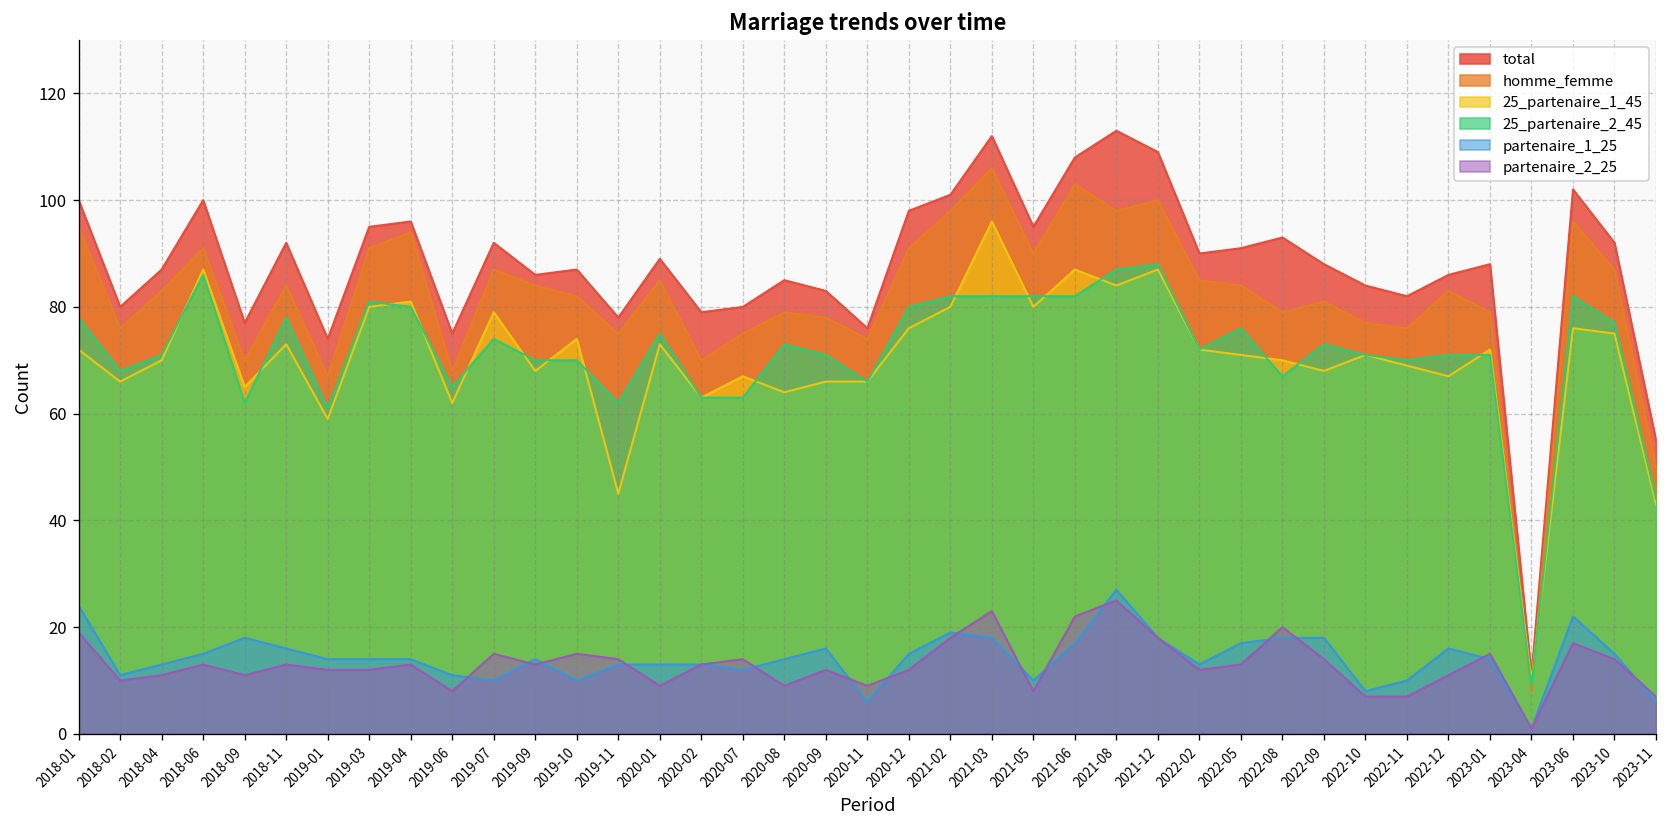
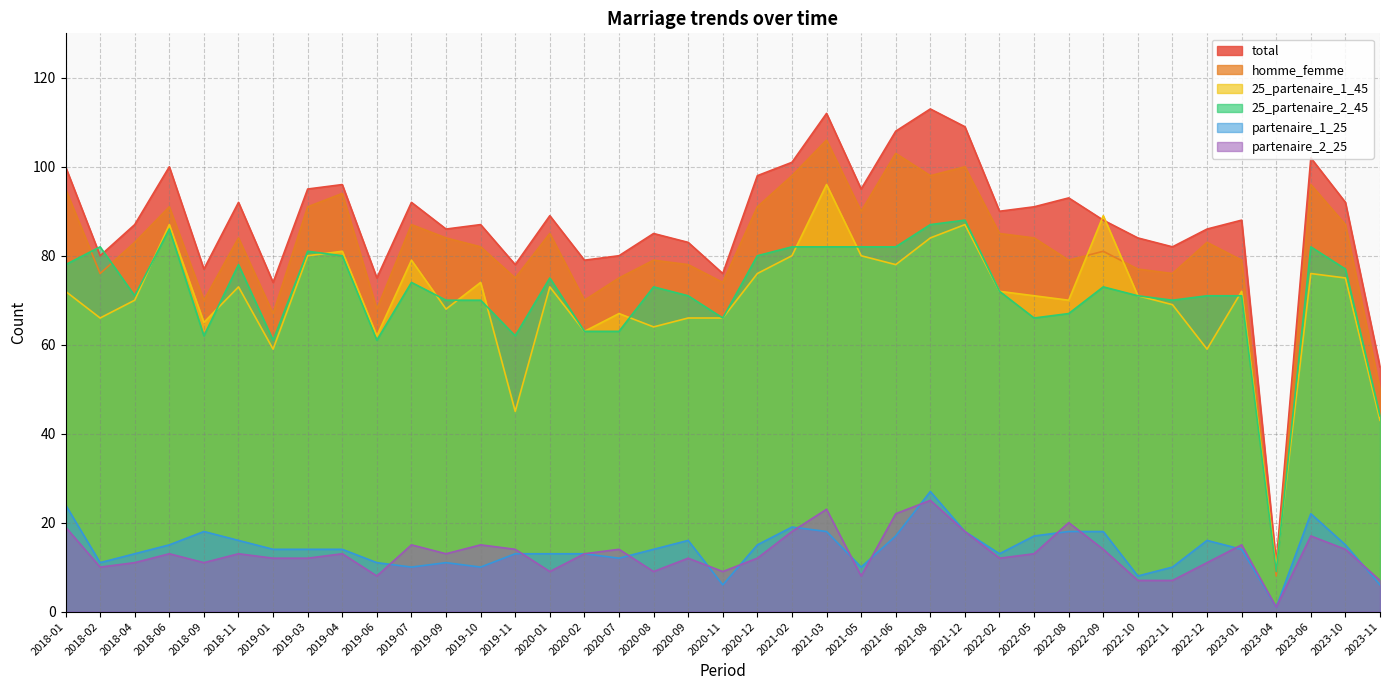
  {
    "25_partenaire_1_45": {
      "2018-01": 72,
      "2018-02": 66,
      "2018-04": 70,
      "2018-06": 87,
      "2018-09": 65,
      "2018-11": 73,
      "2019-01": 59,
      "2019-03": 80,
      "2019-04": 81,
      "2019-06": 62,
      "2019-07": 79,
      "2019-09": 68,
      "2019-10": 74,
      "2019-11": 45,
      "2020-01": 73,
      "2020-07": 67,
      "2020-08": 64,
      "2020-09": 66,
      "2020-12": 76,
      "2021-02": 80,
      "2021-03": 96,
      "2021-05": 80,
-     "2021-06": 87,
+     "2021-06": 78,
      "2021-08": 84,
      "2021-12": 87,
      "2022-05": 71,
      "2022-08": 70,
-     "2022-09": 68,
+     "2022-09": 89,
      "2022-11": 69,
-     "2022-12": 67,
+     "2022-12": 59,
      "2023-01": 72,
      "2023-04": 10,
      "2023-06": 76,
      "2023-10": 75,
      "2023-11": 43
    },
    "25_partenaire_2_45": {
      "2018-01": 78,
-     "2018-02": 68,
+     "2018-02": 82,
      "2018-04": 71,
      "2018-06": 86,
      "2018-09": 62,
      "2018-11": 78,
      "2019-01": 61,
      "2019-03": 81,
      "2019-04": 80,
-     "2019-06": 65,
+     "2019-06": 61,
      "2019-07": 74,
      "2019-09": 70,
      "2019-10": 70,
      "2019-11": 62,
      "2020-01": 75,
      "2020-07": 63,
      "2020-08": 73,
      "2020-09": 71,
      "2020-12": 80,
      "2021-02": 82,
      "2021-03": 82,
      "2021-05": 82,
      "2021-06": 82,
      "2021-08": 87,
      "2021-12": 88,
-     "2022-05": 76,
+     "2022-05": 66,
      "2022-08": 67,
      "2022-09": 73,
      "2022-11": 70,
      "2022-12": 71,
      "2023-01": 71,
      "2023-04": 9,
      "2023-06": 82,
      "2023-10": 77,
      "2023-11": 44
    },
    "partenaire_1_25": {
      "2018-01": 24,
      "2018-02": 11,
      "2018-04": 13,
      "2018-06": 15,
      "2018-09": 18,
      "2018-11": 16,
      "2019-01": 14,
      "2019-03": 14,
      "2019-04": 14,
      "2019-06": 11,
      "2019-07": 10,
-     "2019-09": 14,
+     "2019-09": 11,
      "2019-10": 10,
      "2019-11": 13,
      "2020-01": 13,
      "2020-07": 12,
      "2020-08": 14,
      "2020-09": 16,
      "2020-11": 6,
      "2020-12": 15,
      "2021-02": 19,
      "2021-03": 18,
      "2021-05": 10,
      "2021-06": 17,
      "2021-08": 27,
      "2022-02": 13,
      "2022-05": 17,
      "2022-08": 18,
      "2022-09": 18,
      "2022-10": 8,
      "2022-11": 10,
      "2022-12": 16,
      "2023-01": 14,
      "2023-06": 22,
      "2023-10": 15,
      "2023-11": 6
    },
    "partenaire_2_25": {
      "2018-01": 19,
      "2018-02": 10,
      "2018-04": 11,
      "2018-06": 13,
      "2018-09": 11,
      "2018-11": 13,
      "2019-01": 12,
      "2019-03": 12,
      "2019-04": 13,
      "2019-06": 8,
      "2019-07": 15,
      "2019-09": 13,
      "2019-10": 15,
      "2019-11": 14,
      "2020-01": 9,
      "2020-07": 14,
      "2020-08": 9,
      "2020-09": 12,
      "2020-11": 9,
      "2020-12": 12,
      "2021-02": 18,
      "2021-03": 23,
      "2021-05": 8,
      "2021-06": 22,
      "2021-08": 25,
      "2022-02": 12,
      "2022-05": 13,
      "2022-08": 20,
      "2022-09": 14,
      "2022-10": 7,
      "2022-11": 7,
      "2022-12": 11,
      "2023-01": 15,
      "2023-06": 17,
      "2023-10": 14,
      "2023-11": 7
    }
  }
